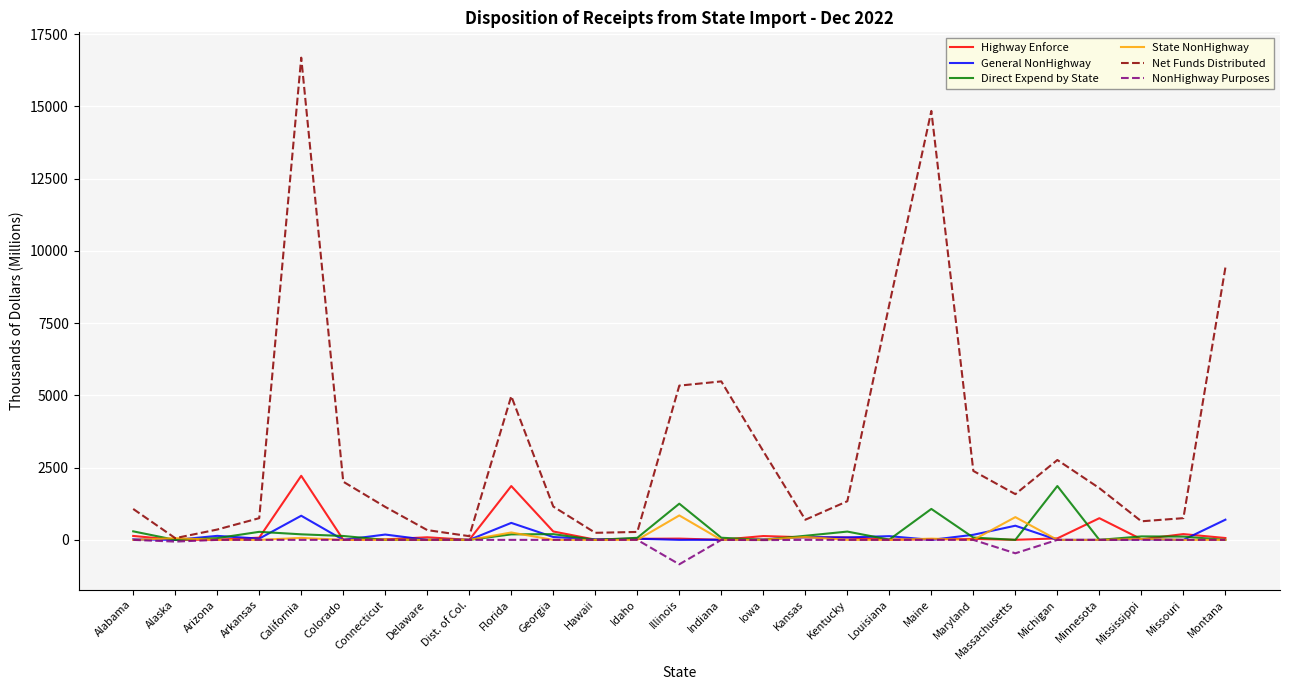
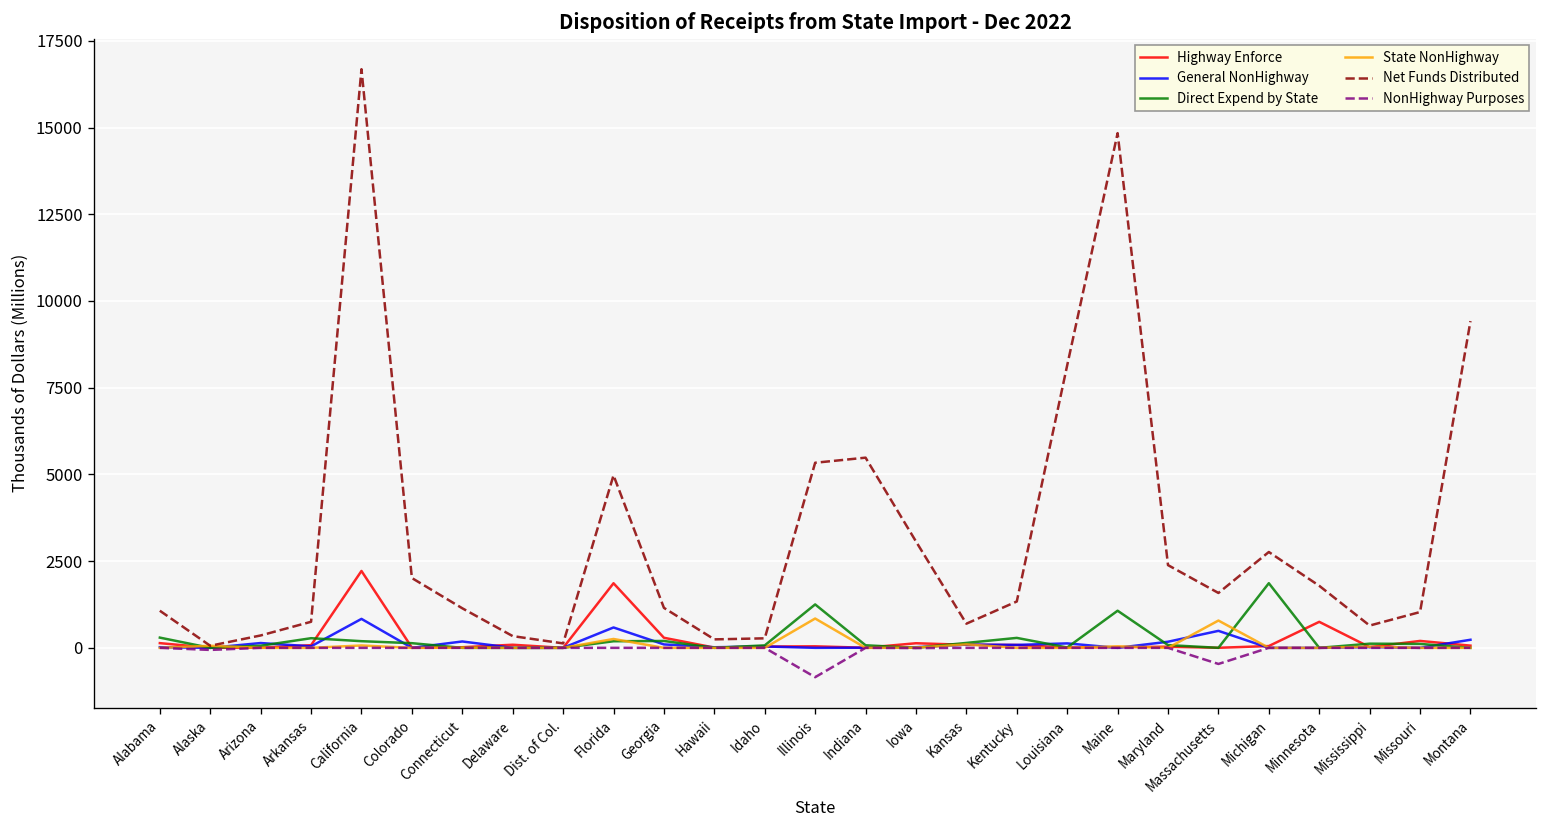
  {
    "Highway Enforce": {
      "Alabama": 100,
      "California": 2200,
      "Delaware": 100,
      "Florida": 1900,
      "Georgia": 300,
      "Iowa": 100,
      "Minnesota": 800
    },
    "General NonHighway": {
      "California": 800,
      "Connecticut": 200,
      "Florida": 600,
      "Georgia": 100,
      "Louisiana": 100,
      "Maryland": 200,
      "Massachusetts": 500,
-     "Montana": 700
+     "Montana": 200
    },
    "Direct Expend by State": {
      "Alabama": 300,
      "Arkansas": 300,
      "California": 200,
      "Colorado": 100,
      "Georgia": 200,
      "Illinois": 1300,
      "Kentucky": 300,
      "Maine": 1100,
      "Michigan": 1900
    },
    "State NonHighway": {
      "Illinois": 800,
      "Massachusetts": 800
    },
    "Net Funds Distributed": {
      "Alabama": 1100,
      "Arizona": 400,
      "Arkansas": 800,
      "California": 16700,
      "Colorado": 2000,
      "Connecticut": 1100,
      "Delaware": 300,
      "Dist. of Col.": 100,
      "Florida": 5000,
      "Georgia": 1200,
      "Hawaii": 200,
      "Idaho": 300,
      "Illinois": 5300,
      "Indiana": 5500,
      "Iowa": 3100,
      "Kansas": 700,
      "Kentucky": 1300,
      "Louisiana": 8100,
      "Maine": 14800,
      "Maryland": 2400,
      "Massachusetts": 1600,
      "Michigan": 2800,
      "Minnesota": 1800,
      "Mississippi": 600,
-     "Missouri": 800,
+     "Missouri": 1000,
      "Montana": 9400
    },
    "NonHighway Purposes": {
      "Florida": 0,
      "Illinois": -800,
      "Kansas": 0,
      "Massachusetts": -500
    }
  }
